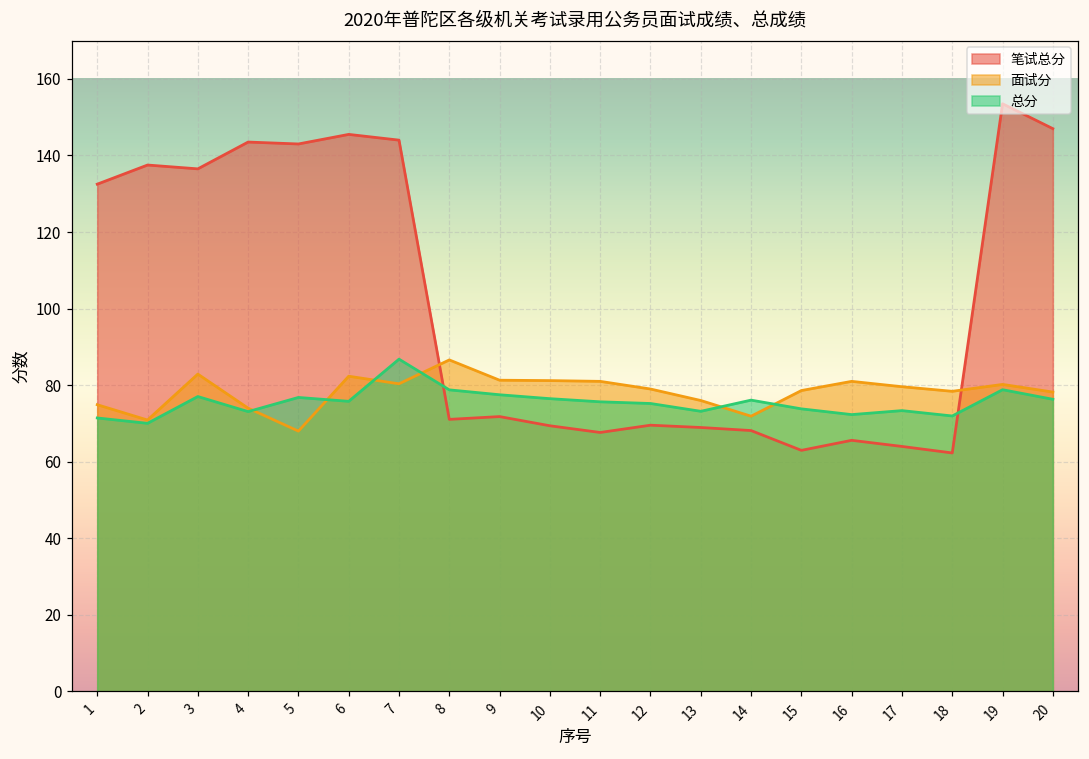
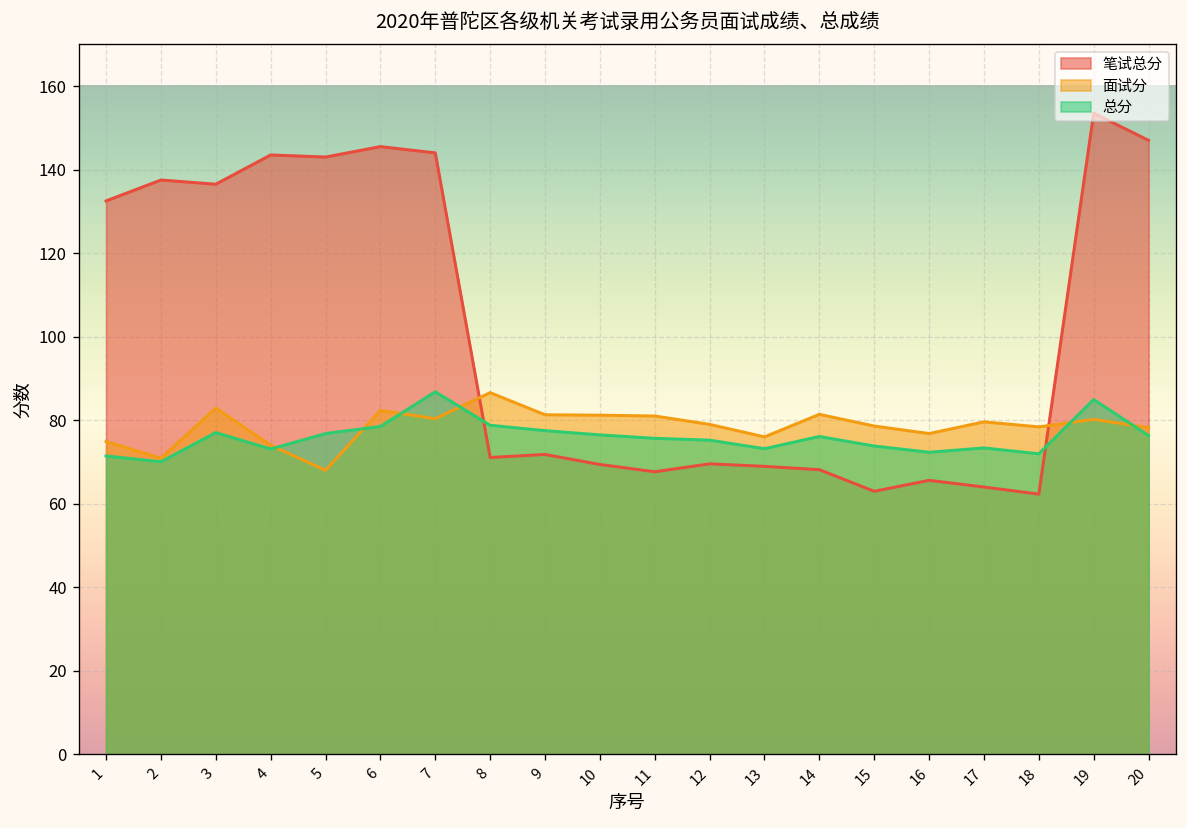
  {
    "笔试总分": {
      "1": 133,
      "2": 138,
      "3": 137,
      "4": 144,
      "5": 143,
      "6": 146,
      "7": 144,
      "8": 71,
      "9": 72,
      "10": 69,
      "11": 68,
      "12": 70,
      "13": 69,
      "14": 68,
      "15": 63,
      "16": 66,
      "17": 64,
      "18": 62,
      "20": 147
    },
    "面试分": {
      "1": 75,
      "2": 71,
      "3": 83,
      "4": 74,
      "5": 68,
      "6": 82,
      "7": 80,
      "8": 87,
      "9": 81,
      "10": 81,
      "11": 81,
      "12": 79,
      "13": 76,
-     "14": 72,
+     "14": 81,
      "15": 79,
-     "16": 81,
+     "16": 77,
      "17": 80,
      "18": 78,
      "19": 80,
      "20": 78
    },
    "总分": {
      "1": 71,
      "2": 70,
      "3": 77,
      "4": 73,
      "5": 77,
-     "6": 76,
+     "6": 79,
      "7": 87,
      "8": 79,
      "9": 78,
      "10": 76,
      "11": 76,
      "12": 75,
      "13": 73,
      "14": 76,
      "15": 74,
      "16": 72,
      "17": 73,
      "18": 72,
-     "19": 79,
+     "19": 85,
      "20": 76
    }
  }
